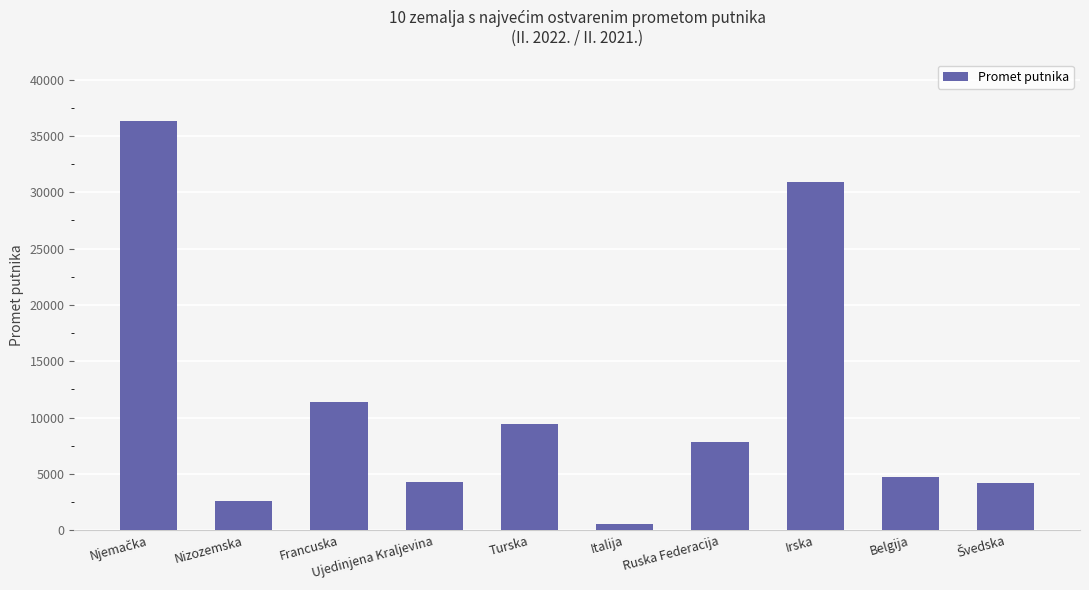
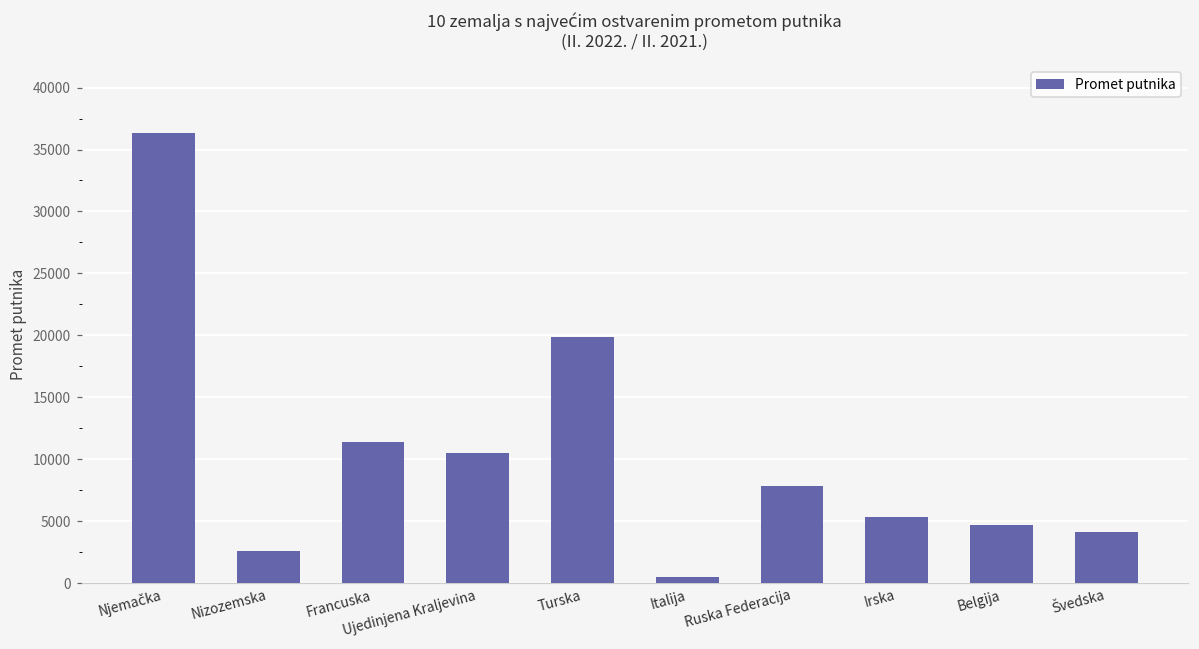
  {
    "Njemačka": 36300,
    "Nizozemska": 2600,
    "Francuska": 11400,
-   "Ujedinjena Kraljevina": 4300,
-   "Turska": 9400,
+   "Ujedinjena Kraljevina": 10500,
+   "Turska": 19900,
    "Italija": 500,
    "Ruska Federacija": 7900,
-   "Irska": 30900,
+   "Irska": 5300,
    "Belgija": 4700,
    "Švedska": 4200
  }
